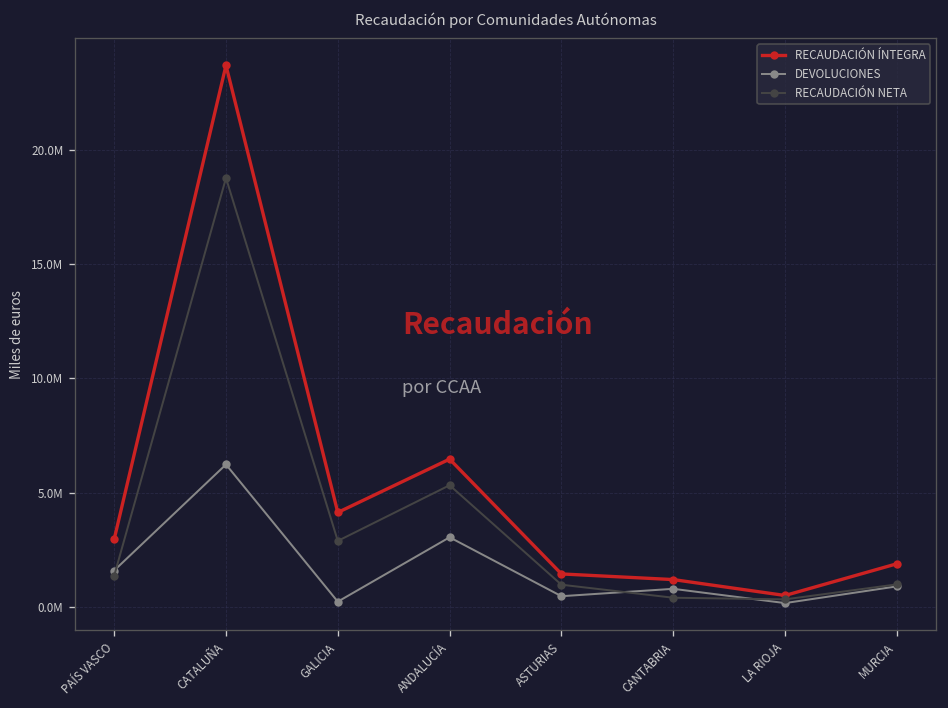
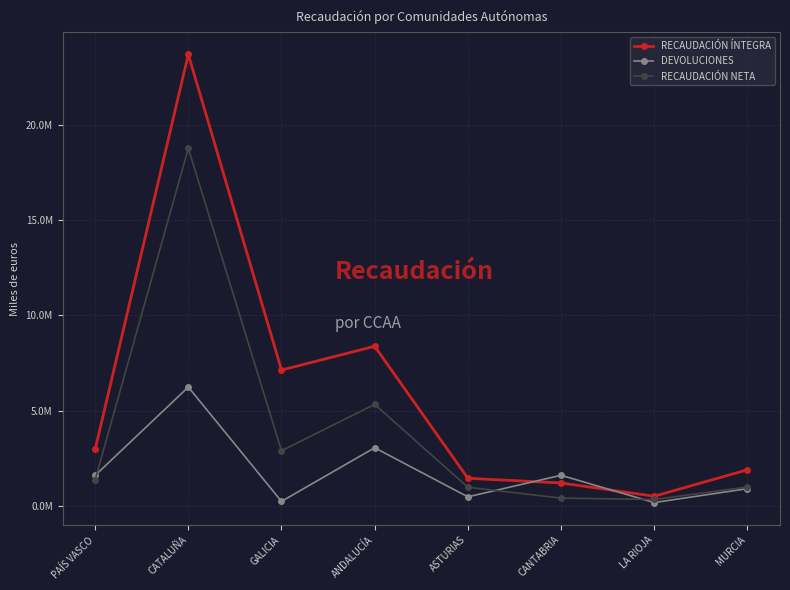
  {
    "RECAUDACIÓN ÍNTEGRA": {
      "PAÍS VASCO": 3000000,
      "CATALUÑA": 23700000,
-     "GALICIA": 4100000,
-     "ANDALUCÍA": 6500000,
+     "GALICIA": 7100000,
+     "ANDALUCÍA": 8400000,
      "ASTURIAS": 1400000,
      "CANTABRIA": 1200000,
      "LA RIOJA": 500000,
      "MURCIA": 1900000
    },
    "DEVOLUCIONES": {
      "PAÍS VASCO": 1600000,
      "CATALUÑA": 6200000,
      "GALICIA": 200000,
      "ANDALUCÍA": 3000000,
      "ASTURIAS": 500000,
-     "CANTABRIA": 800000,
+     "CANTABRIA": 1600000,
      "LA RIOJA": 200000
    },
    "RECAUDACIÓN NETA": {
      "PAÍS VASCO": 1400000,
      "CATALUÑA": 18800000,
      "GALICIA": 2900000,
      "ANDALUCÍA": 5300000,
      "ASTURIAS": 1000000,
      "CANTABRIA": 400000,
      "LA RIOJA": 300000
    }
  }
